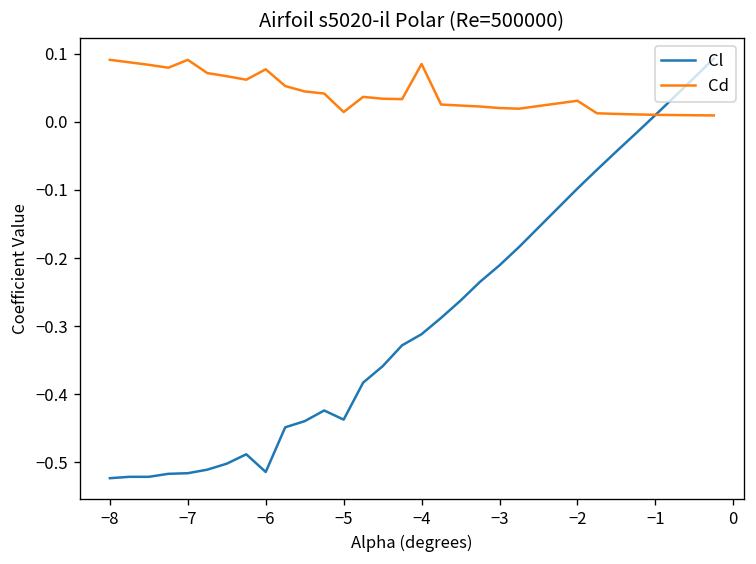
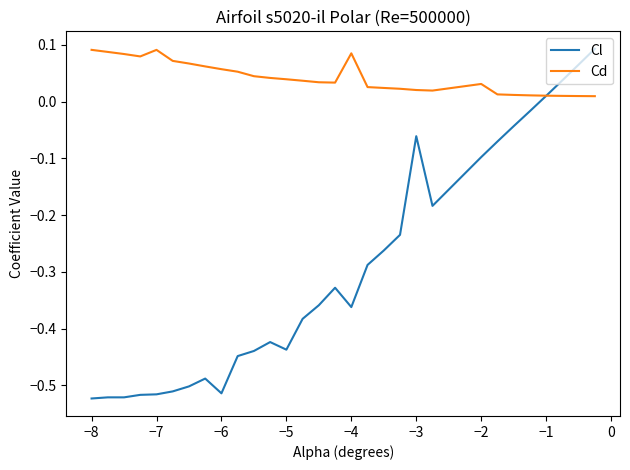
  {
    "Cl": {
      "−8": -0.52,
      "−7": -0.52,
      "−6": -0.51,
      "−5": -0.44,
-     "−4": -0.31,
-     "−3": -0.21,
+     "−4": -0.36,
+     "−3": -0.06,
      "−2": -0.10
    },
    "Cd": {
      "−8": 0.09,
      "−7": 0.09,
-     "−6": 0.08,
-     "−5": 0.01,
+     "−6": 0.06,
+     "−5": 0.04,
      "−4": 0.08,
      "−3": 0.02,
      "−2": 0.03
    }
  }
